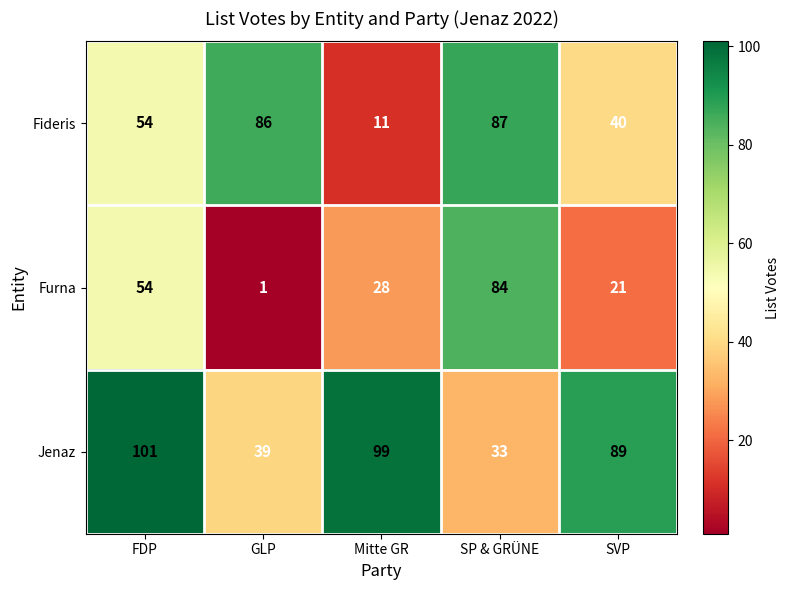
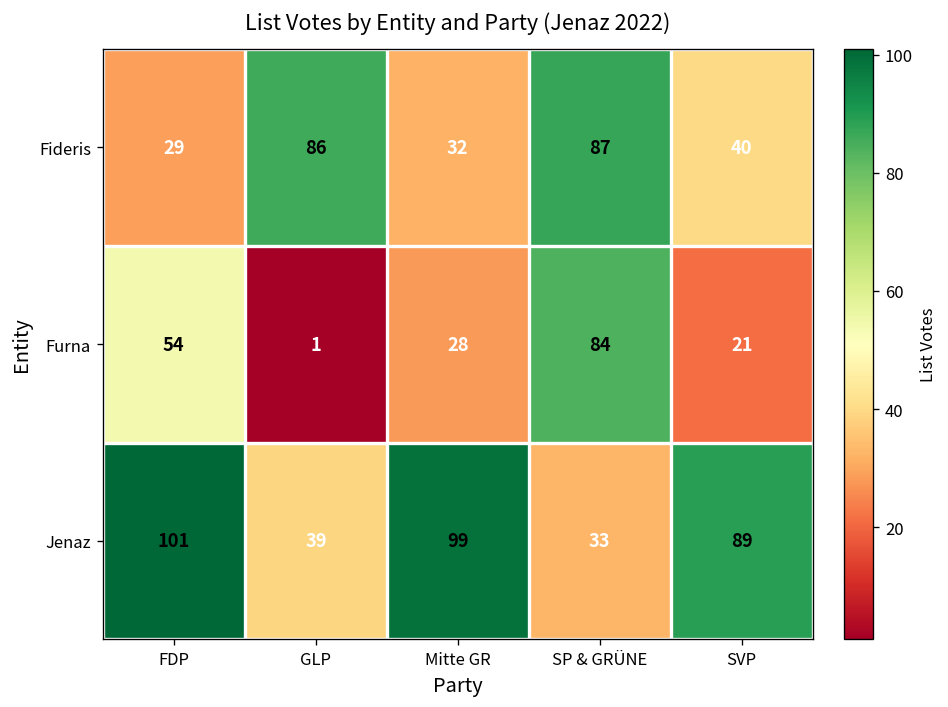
  {
    "Fideris": {
-     "FDP": 54,
+     "FDP": 29,
      "GLP": 86,
-     "Mitte GR": 11,
+     "Mitte GR": 32,
      "SP & GRÜNE": 87,
      "SVP": 40
    },
    "Furna": {
      "FDP": 54,
      "GLP": 1,
      "Mitte GR": 28,
      "SP & GRÜNE": 84,
      "SVP": 21
    },
    "Jenaz": {
      "FDP": 101,
      "GLP": 39,
      "Mitte GR": 99,
      "SP & GRÜNE": 33,
      "SVP": 89
    }
  }
